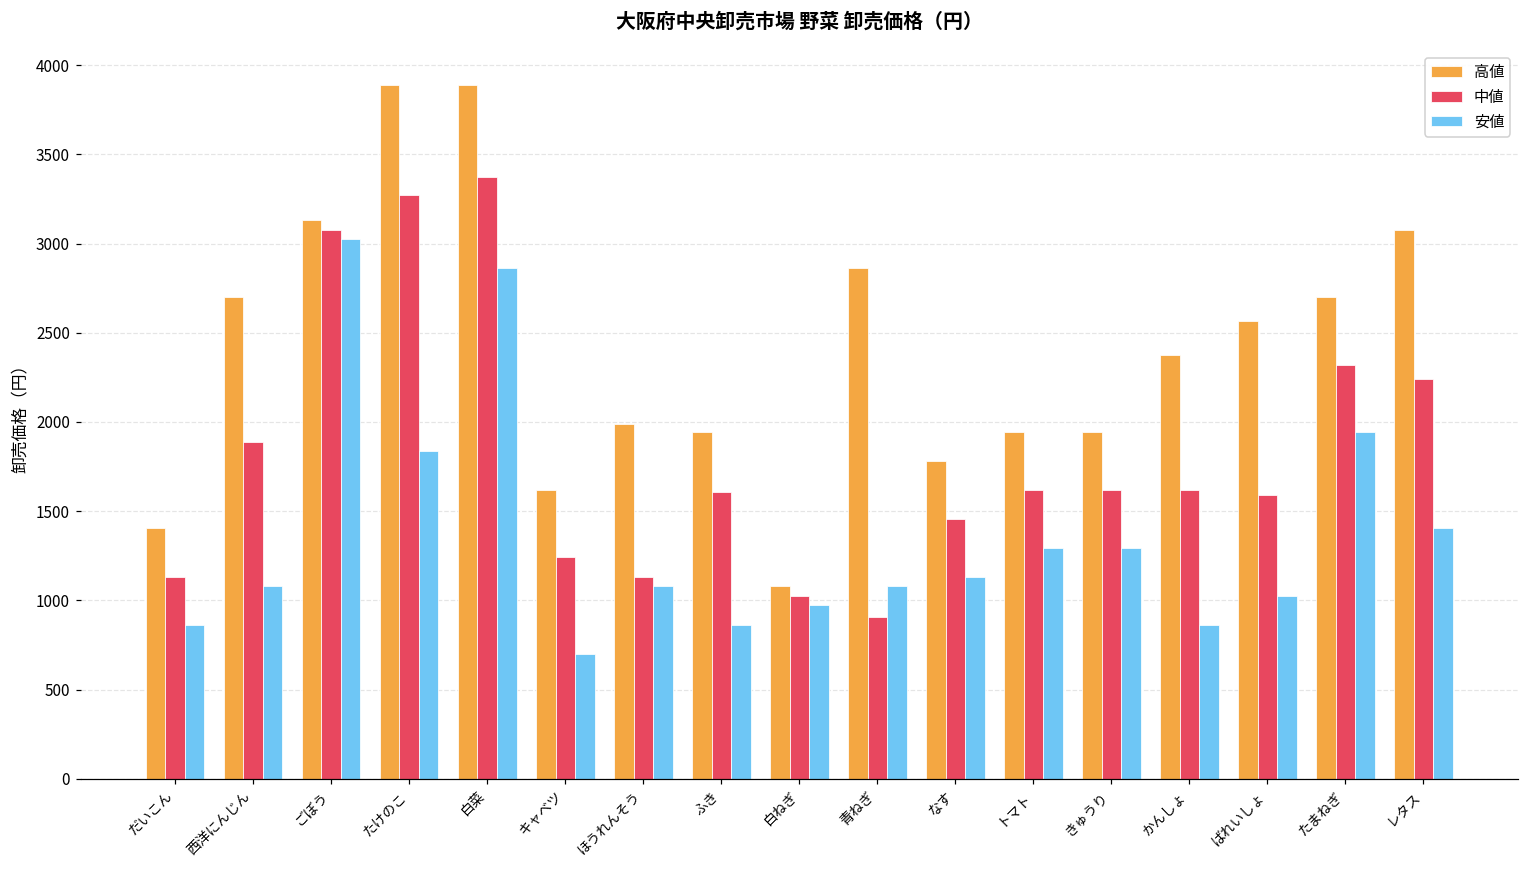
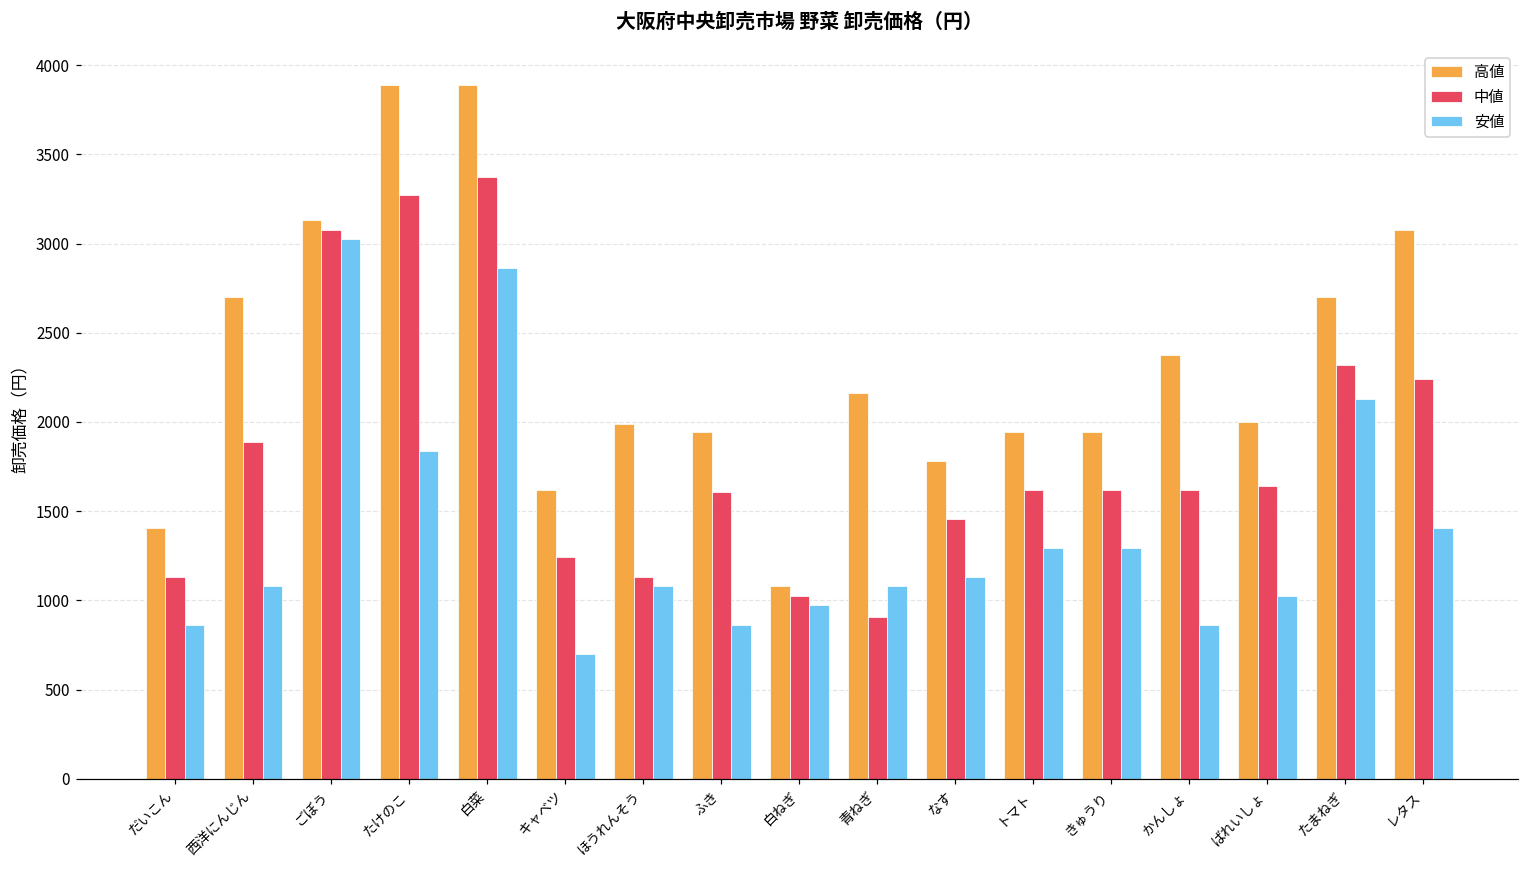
  {
    "高値": {
      "だいこん": 1400,
      "西洋にんじん": 2700,
      "ごぼう": 3130,
      "たけのこ": 3890,
      "白菜": 3890,
      "キャベツ": 1620,
      "ほうれんそう": 1990,
      "ふき": 1940,
      "白ねぎ": 1080,
-     "青ねぎ": 2860,
+     "青ねぎ": 2160,
      "なす": 1780,
      "トマト": 1940,
      "きゅうり": 1940,
      "かんしょ": 2380,
-     "ばれいしょ": 2560,
+     "ばれいしょ": 2000,
      "たまねぎ": 2700,
      "レタス": 3080
    },
    "中値": {
      "だいこん": 1130,
      "西洋にんじん": 1890,
      "ごぼう": 3080,
      "たけのこ": 3270,
      "白菜": 3380,
      "キャベツ": 1240,
      "ほうれんそう": 1130,
      "ふき": 1610,
      "白ねぎ": 1030,
      "青ねぎ": 910,
      "なす": 1460,
      "トマト": 1620,
      "きゅうり": 1620,
      "かんしょ": 1620,
-     "ばれいしょ": 1590,
+     "ばれいしょ": 1640,
      "たまねぎ": 2320,
      "レタス": 2240
    },
    "安値": {
      "だいこん": 860,
      "西洋にんじん": 1080,
      "ごぼう": 3020,
      "たけのこ": 1840,
      "白菜": 2860,
      "キャベツ": 700,
      "ほうれんそう": 1080,
      "ふき": 860,
      "白ねぎ": 970,
      "青ねぎ": 1080,
      "なす": 1130,
      "トマト": 1300,
      "きゅうり": 1300,
      "かんしょ": 860,
      "ばれいしょ": 1030,
-     "たまねぎ": 1940,
+     "たまねぎ": 2130,
      "レタス": 1400
    }
  }
